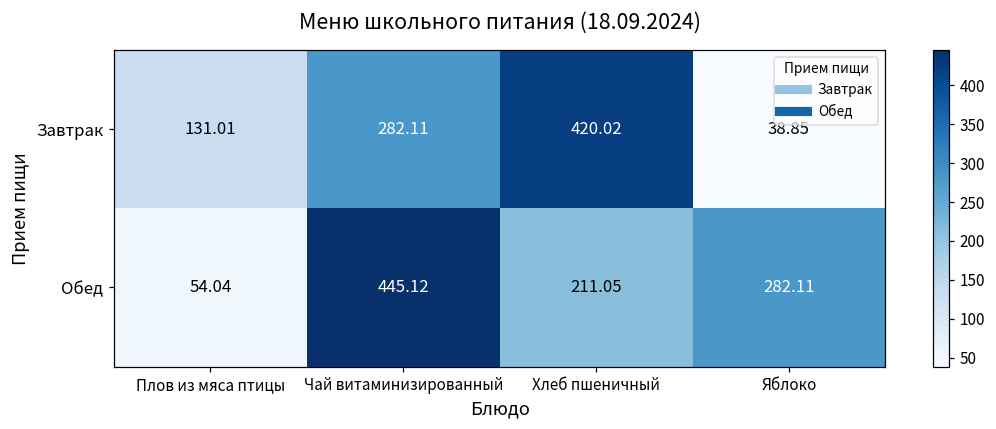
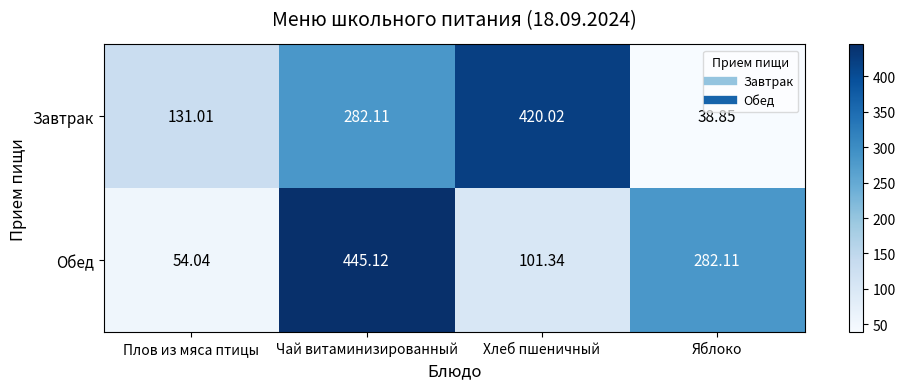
  {
    "Завтрак": {
      "Плов из мяса птицы": 131.01,
      "Чай витаминизированный": 282.11,
      "Хлеб пшеничный": 420.02
    },
    "Обед": {
      "Плов из мяса птицы": 54.04,
      "Чай витаминизированный": 445.12,
-     "Хлеб пшеничный": 211.05,
+     "Хлеб пшеничный": 101.34,
      "Яблоко": 282.11
    }
  }
